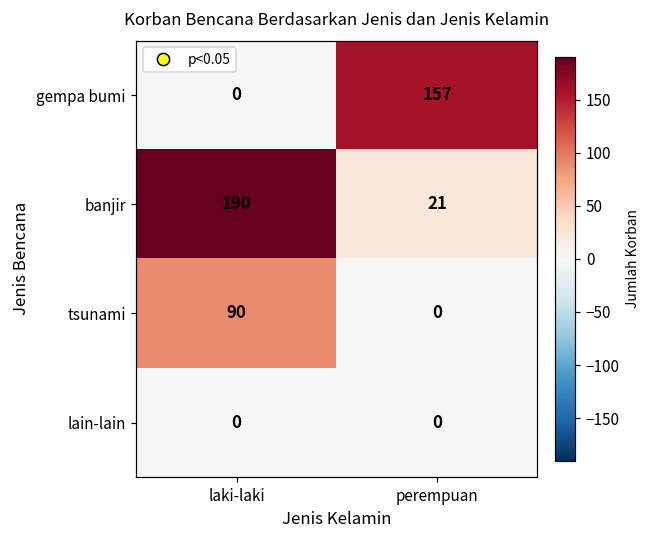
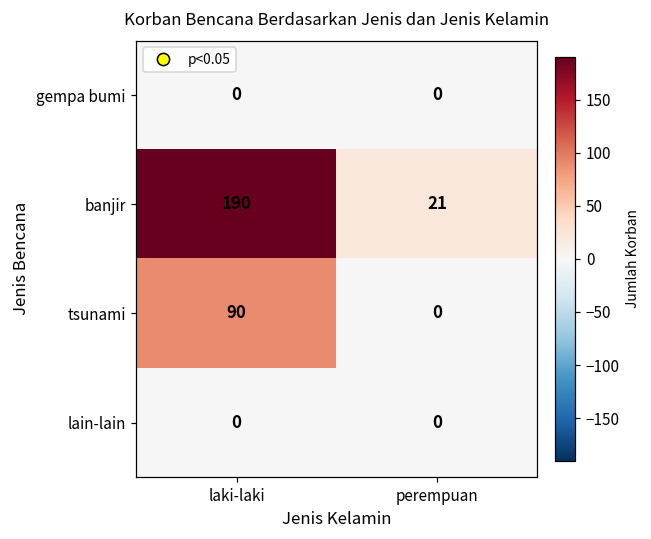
  {
    "gempa bumi": {
      "laki-laki": 0,
-     "perempuan": 157
+     "perempuan": 0
    },
    "banjir": {
      "laki-laki": 190,
      "perempuan": 21
    },
    "tsunami": {
      "laki-laki": 90,
      "perempuan": 0
    },
    "lain-lain": {
      "laki-laki": 0,
      "perempuan": 0
    }
  }
